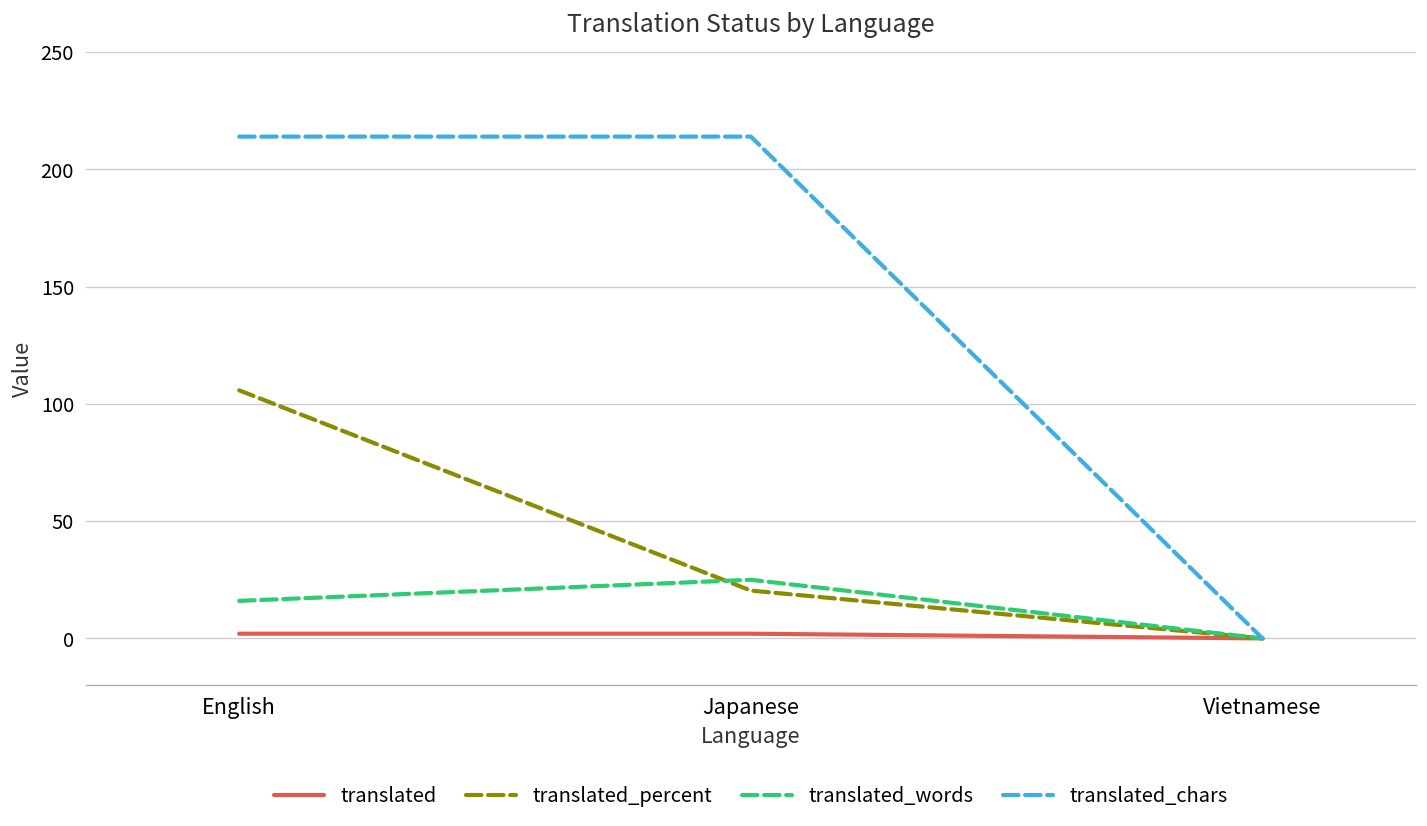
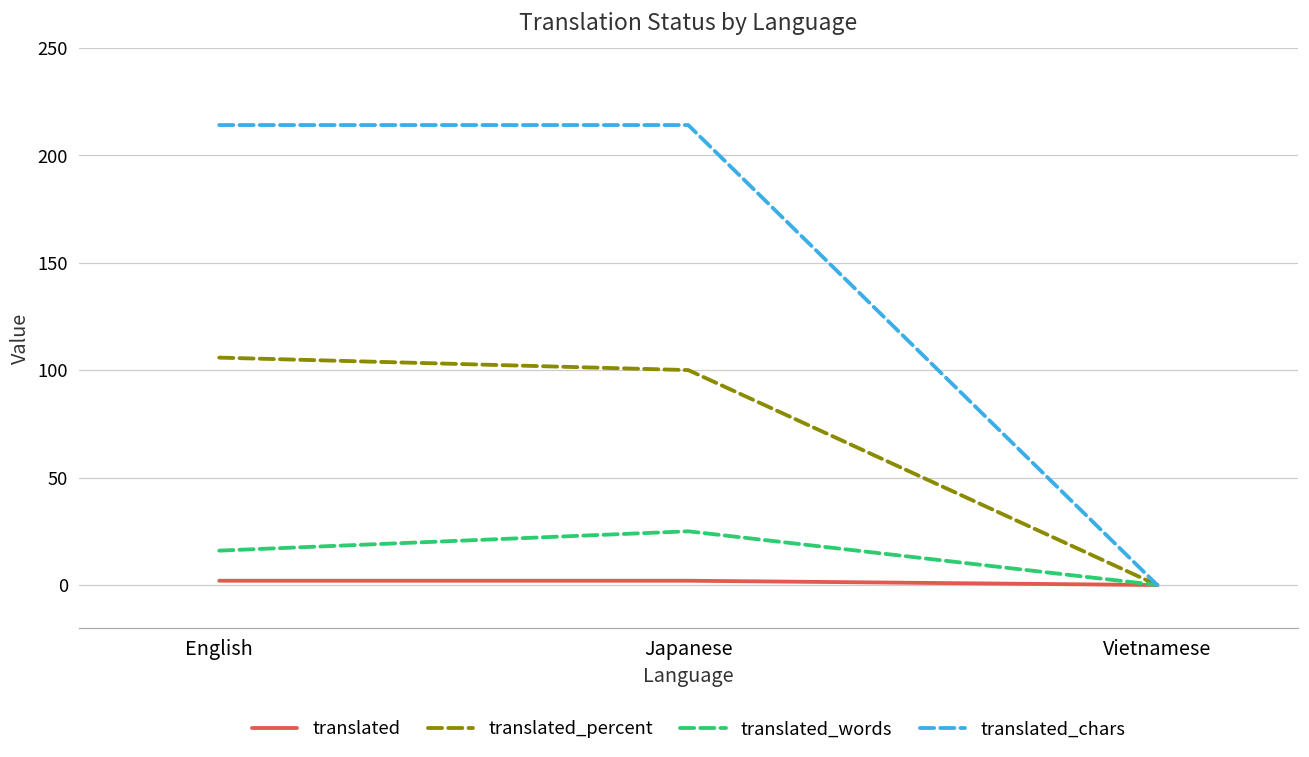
  {
    "translated": {
      "English": 2,
      "Japanese": 2
    },
    "translated_percent": {
      "English": 106,
-     "Japanese": 20
+     "Japanese": 100
    },
    "translated_words": {
      "English": 16,
      "Japanese": 25
    },
    "translated_chars": {
      "English": 214,
      "Japanese": 214
    }
  }
